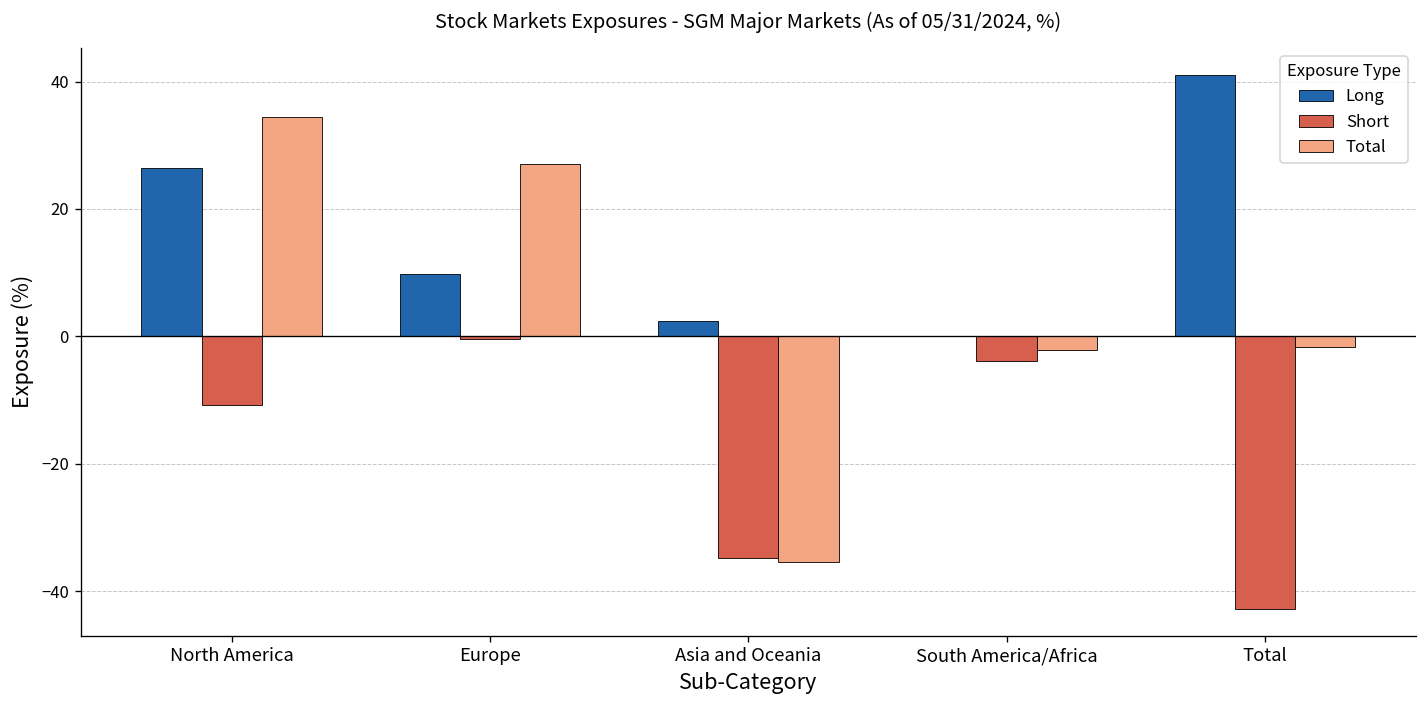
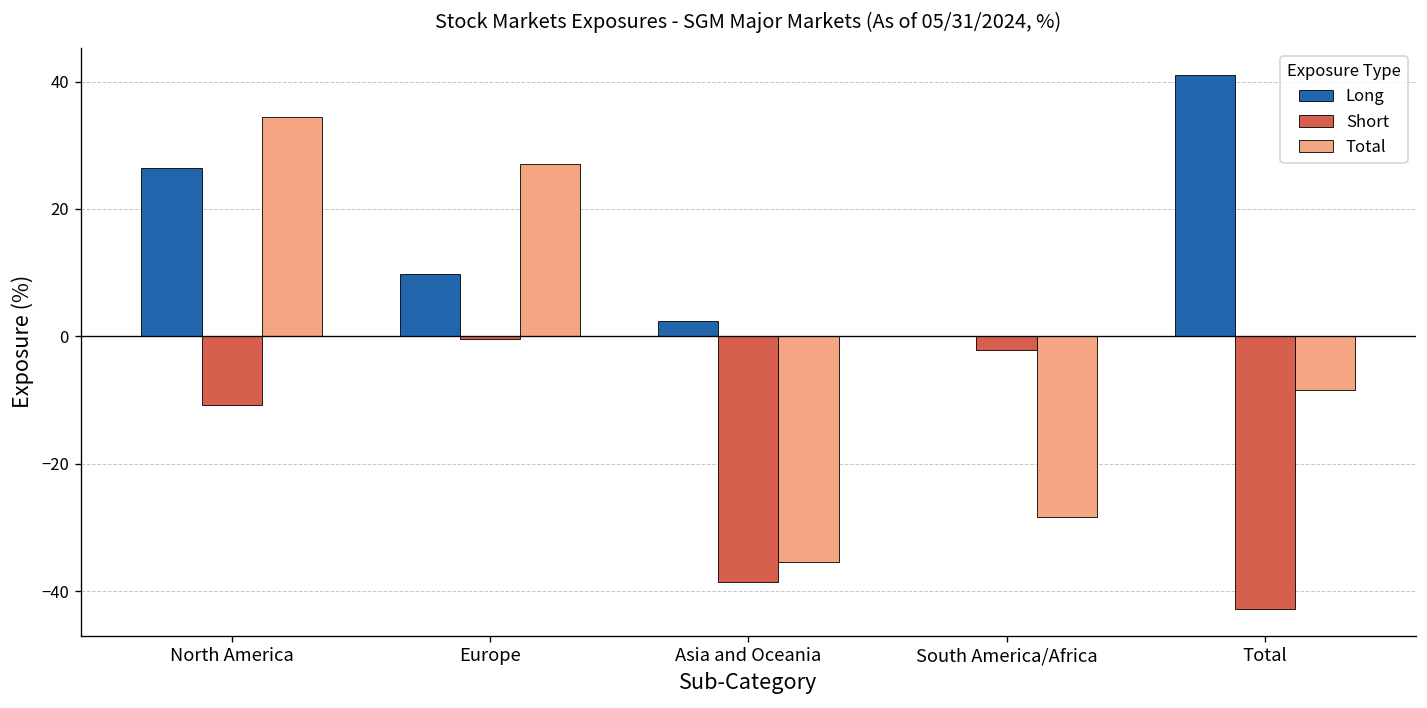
  {
    "Long": {
      "North America": 27,
      "Europe": 10,
      "Asia and Oceania": 2,
      "South America/Africa": 0,
      "Total": 41
    },
    "Short": {
      "North America": -11,
-     "Asia and Oceania": -35,
-     "South America/Africa": -4,
+     "Asia and Oceania": -39,
+     "South America/Africa": -2,
      "Total": -43
    },
    "Total": {
      "North America": 35,
      "Europe": 27,
      "Asia and Oceania": -36,
-     "South America/Africa": -2,
-     "Total": -2
+     "South America/Africa": -28,
+     "Total": -8
    }
  }
